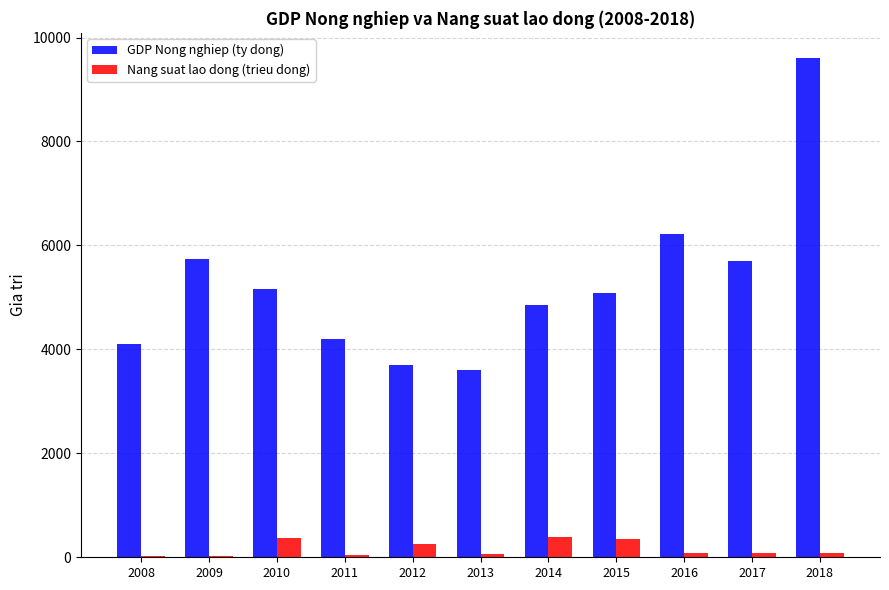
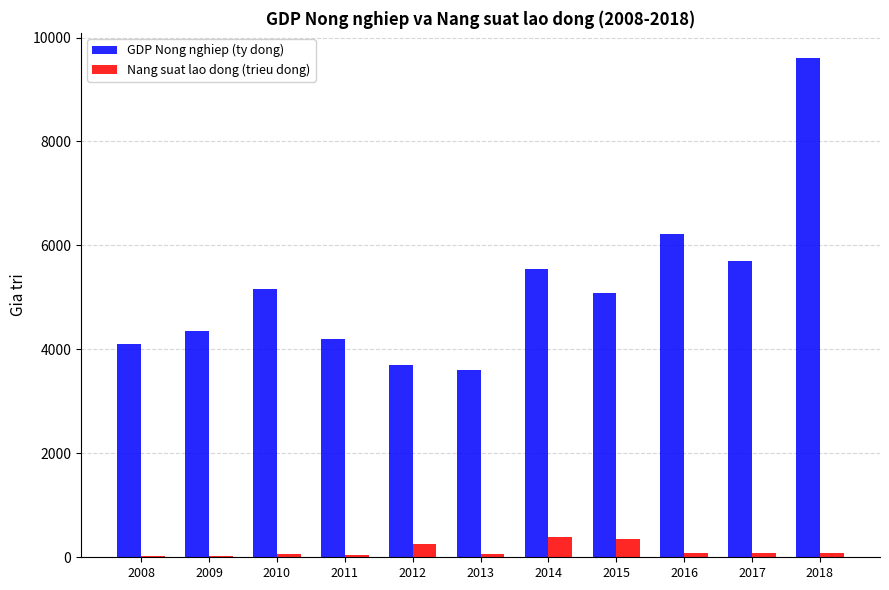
  {
    "GDP Nong nghiep (ty dong)": {
      "2008": 4100,
-     "2009": 5700,
+     "2009": 4400,
      "2010": 5200,
      "2011": 4200,
      "2012": 3700,
      "2013": 3600,
-     "2014": 4800,
+     "2014": 5500,
      "2015": 5100,
      "2016": 6200,
      "2017": 5700,
      "2018": 9600
    },
    "Nang suat lao dong (trieu dong)": {
-     "2010": 400,
+     "2010": 100,
      "2011": 100,
      "2012": 200,
      "2013": 100,
      "2014": 400,
      "2015": 300,
      "2016": 100,
      "2017": 100,
      "2018": 100
    }
  }
